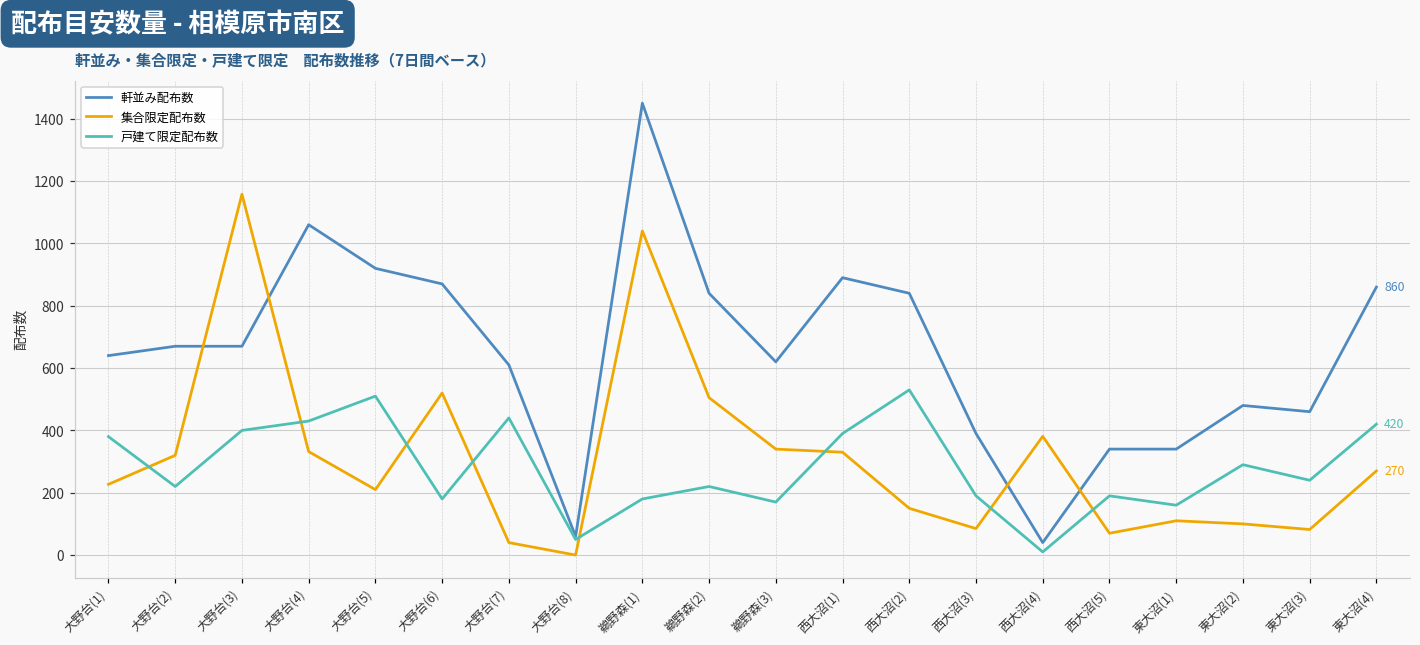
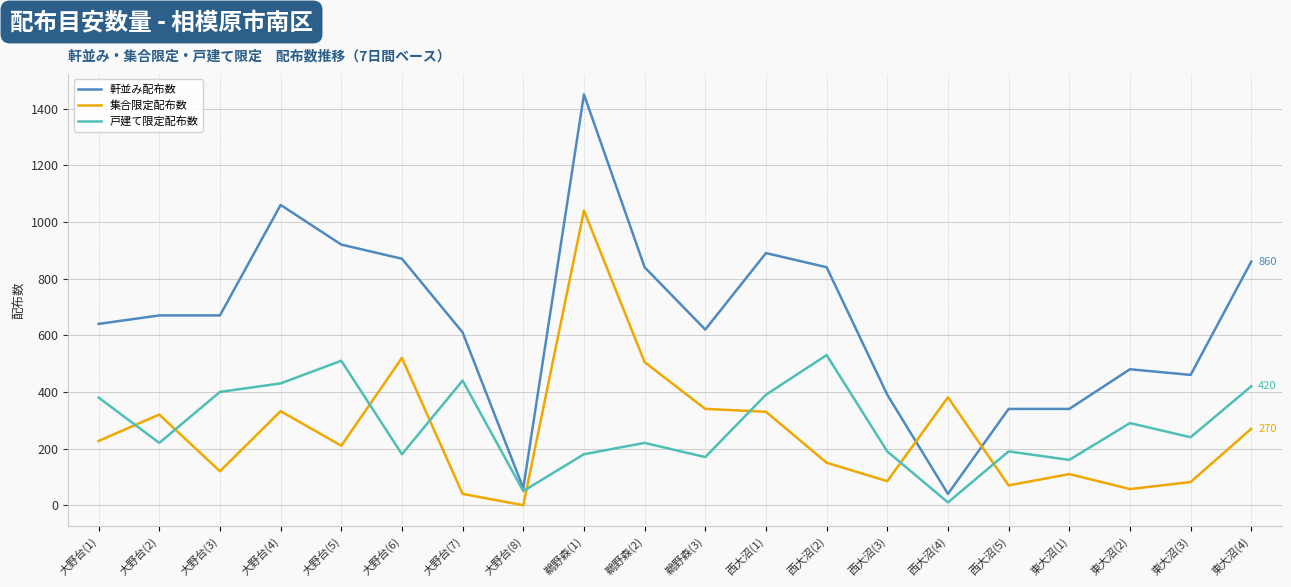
  {
    "集合限定配布数": {
      "大野台(1)": 230,
      "大野台(2)": 320,
-     "大野台(3)": 1160,
+     "大野台(3)": 120,
      "大野台(4)": 330,
      "大野台(5)": 210,
      "大野台(6)": 520,
      "大野台(7)": 40,
      "大野台(8)": 0,
      "鵜野森(1)": 1040,
      "鵜野森(2)": 510,
      "鵜野森(3)": 340,
      "西大沼(1)": 330,
      "西大沼(2)": 150,
      "西大沼(3)": 90,
      "西大沼(4)": 380,
      "西大沼(5)": 70,
      "東大沼(1)": 110,
-     "東大沼(2)": 100,
+     "東大沼(2)": 60,
      "東大沼(3)": 80
    }
  }
